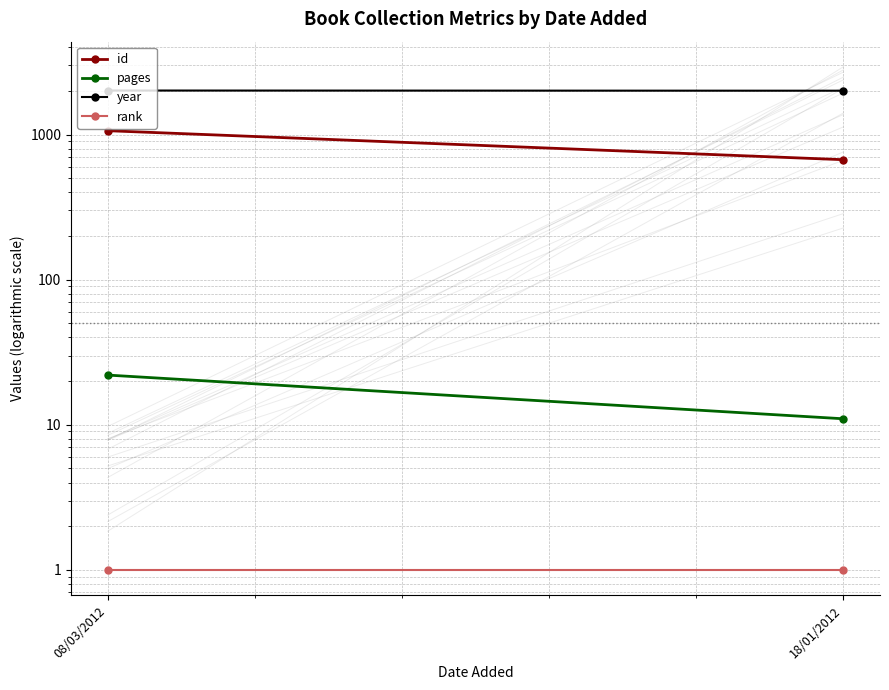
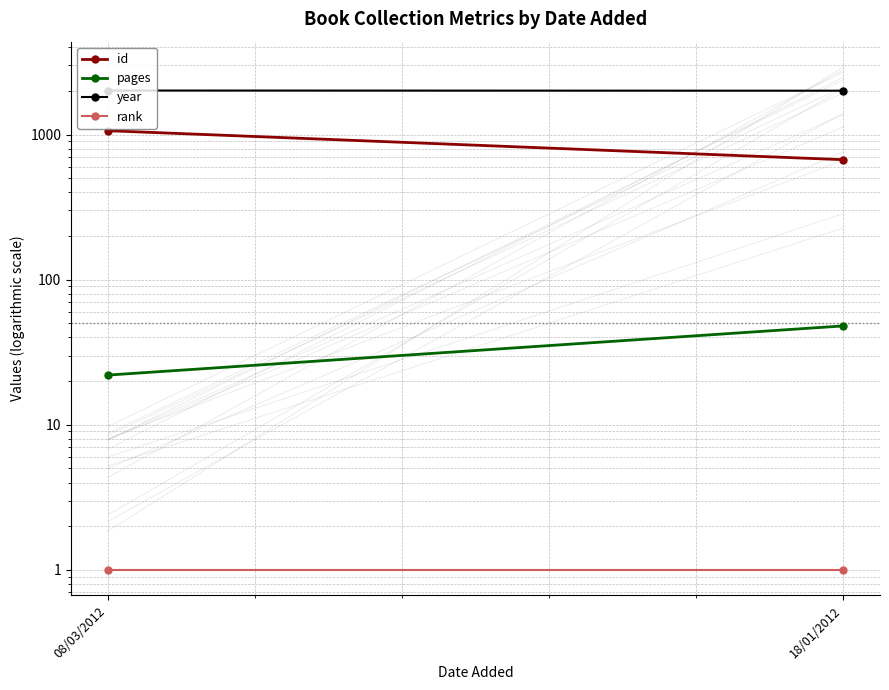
  {
    "id": {
      "08/03/2012": 1100
    },
    "pages": {
      "08/03/2012": 22,
-     "18/01/2012": 11
+     "18/01/2012": 48
    },
    "rank": {
      "08/03/2012": 1,
      "18/01/2012": 1
    }
  }
